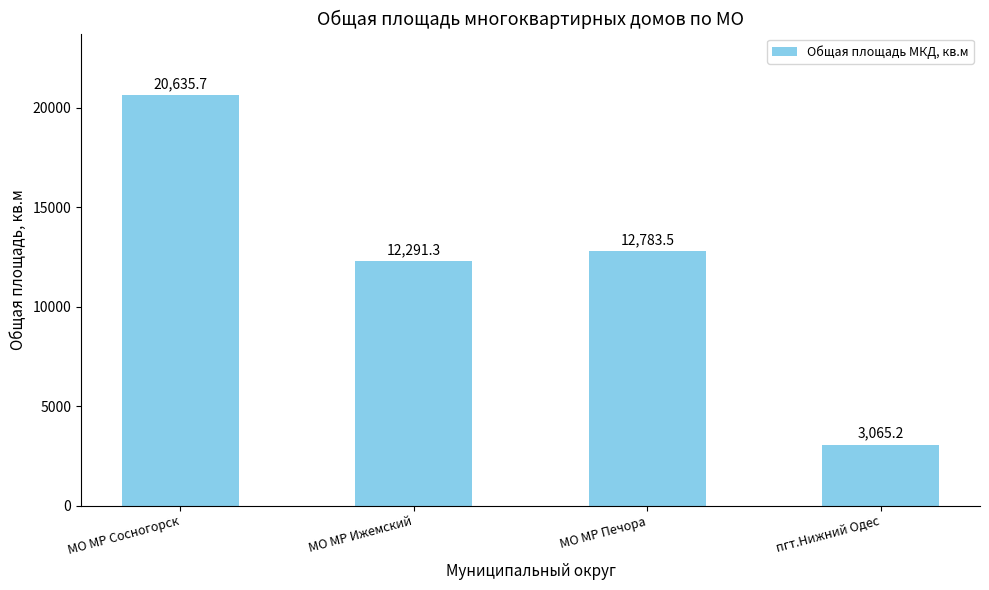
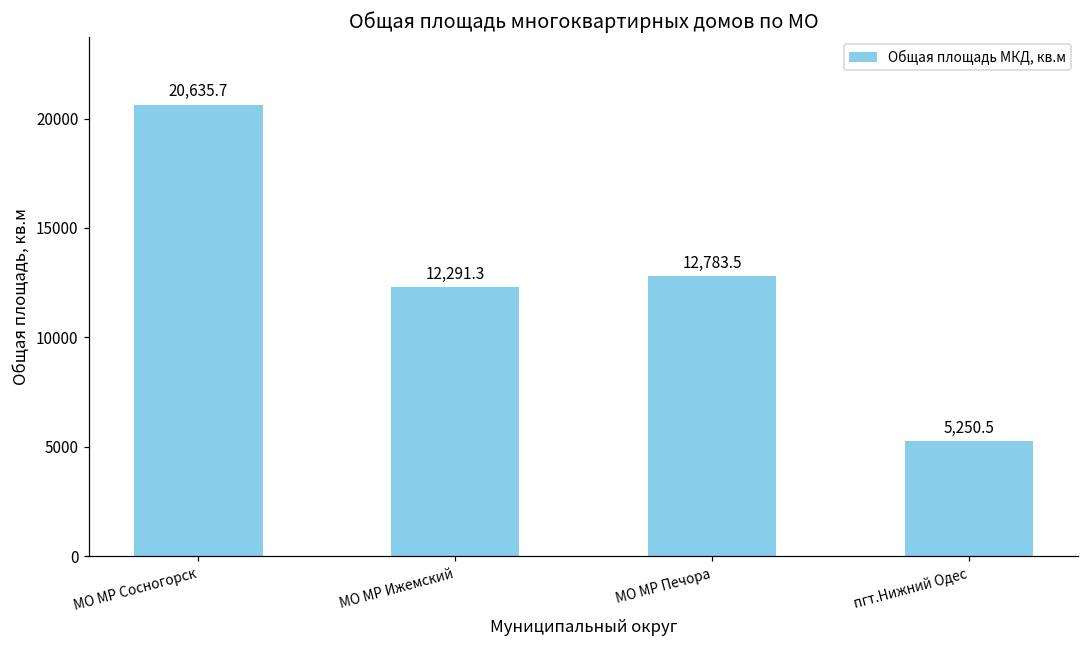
  {
    "МО МР Сосногорск": "20,635.7",
    "МО МР Ижемский": "12,291.3",
    "МО МР Печора": "12,783.5",
-   "пгт.Нижний Одес": "3,065.2"
+   "пгт.Нижний Одес": "5,250.5"
  }
